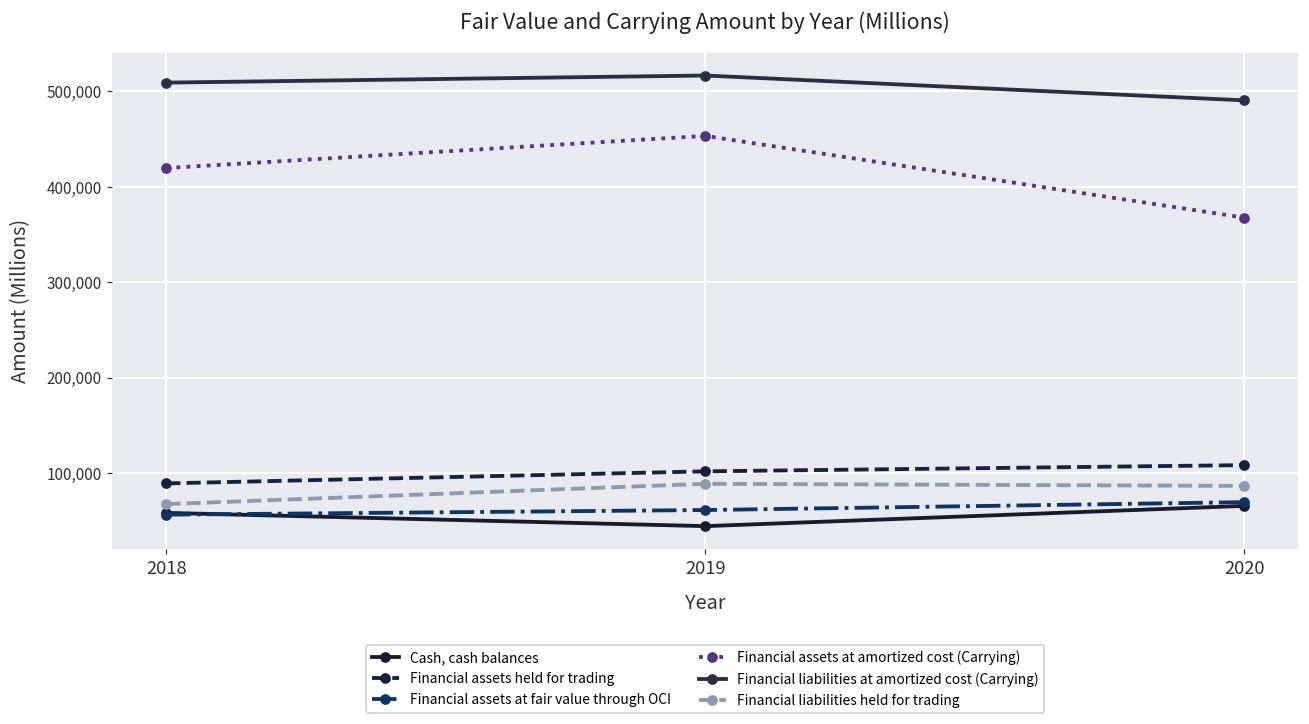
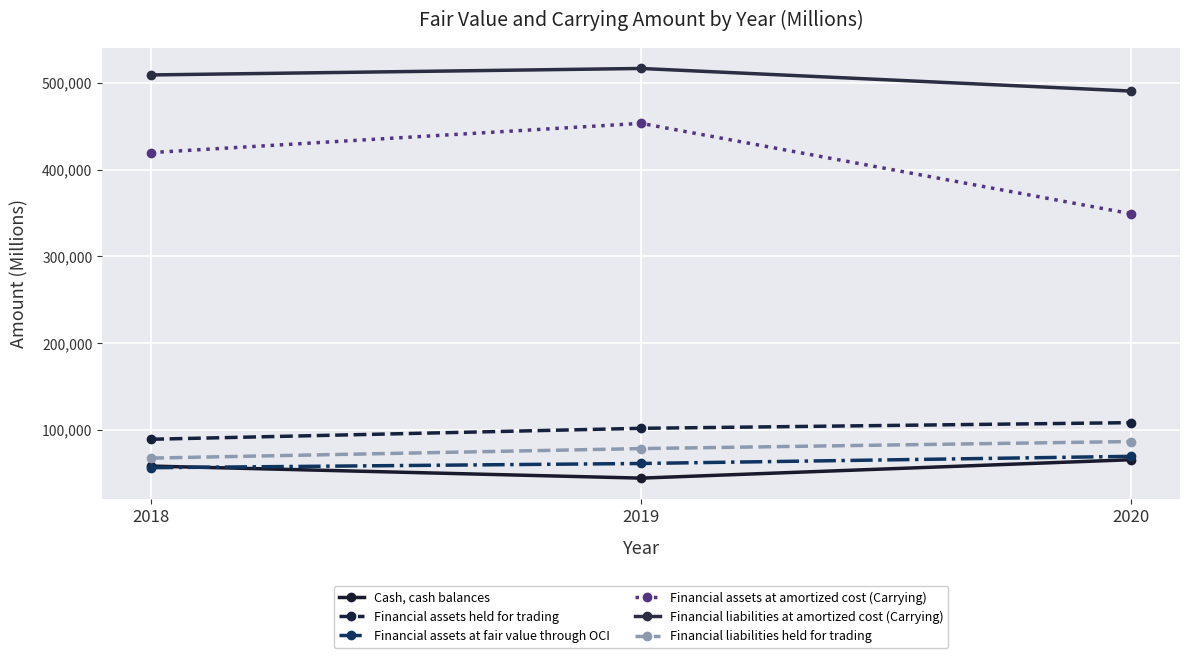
  {
    "Financial assets at amortized cost (Carrying)": {
      "2018": "420,000",
      "2019": "450,000",
-     "2020": "370,000"
+     "2020": "350,000"
    },
    "Financial liabilities held for trading": {
      "2018": "70,000",
-     "2019": "90,000",
+     "2019": "80,000",
      "2020": "90,000"
    }
  }
